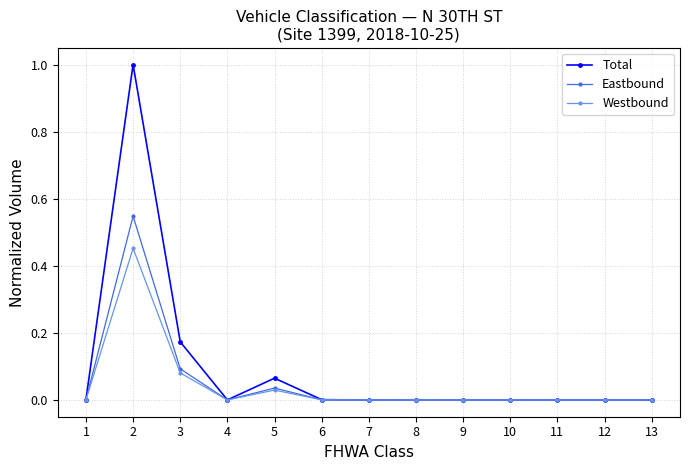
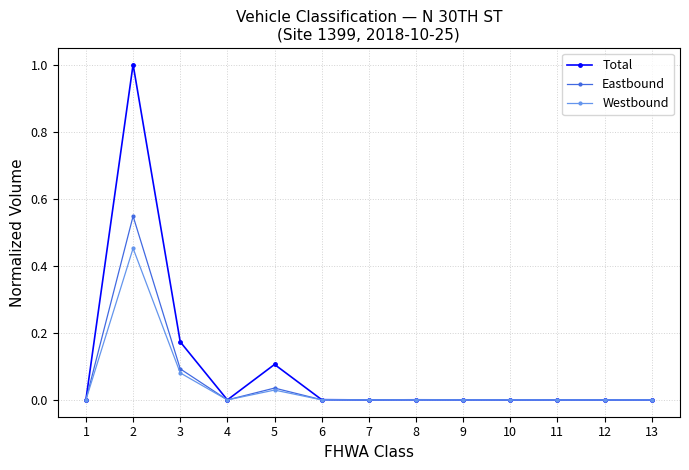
  {
    "Total": {
      "2": 1.00,
      "3": 0.17,
-     "5": 0.06
+     "5": 0.11
    }
  }
